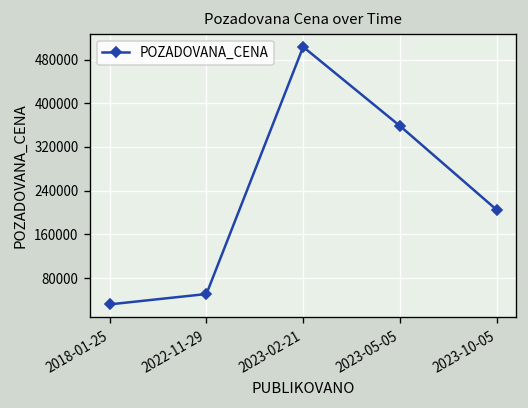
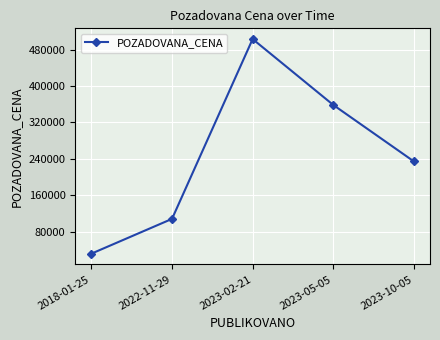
  {
    "2018-01-25": 30000,
-   "2022-11-29": 50000,
+   "2022-11-29": 110000,
    "2023-02-21": 500000,
    "2023-05-05": 360000,
-   "2023-10-05": 200000
+   "2023-10-05": 230000
  }
